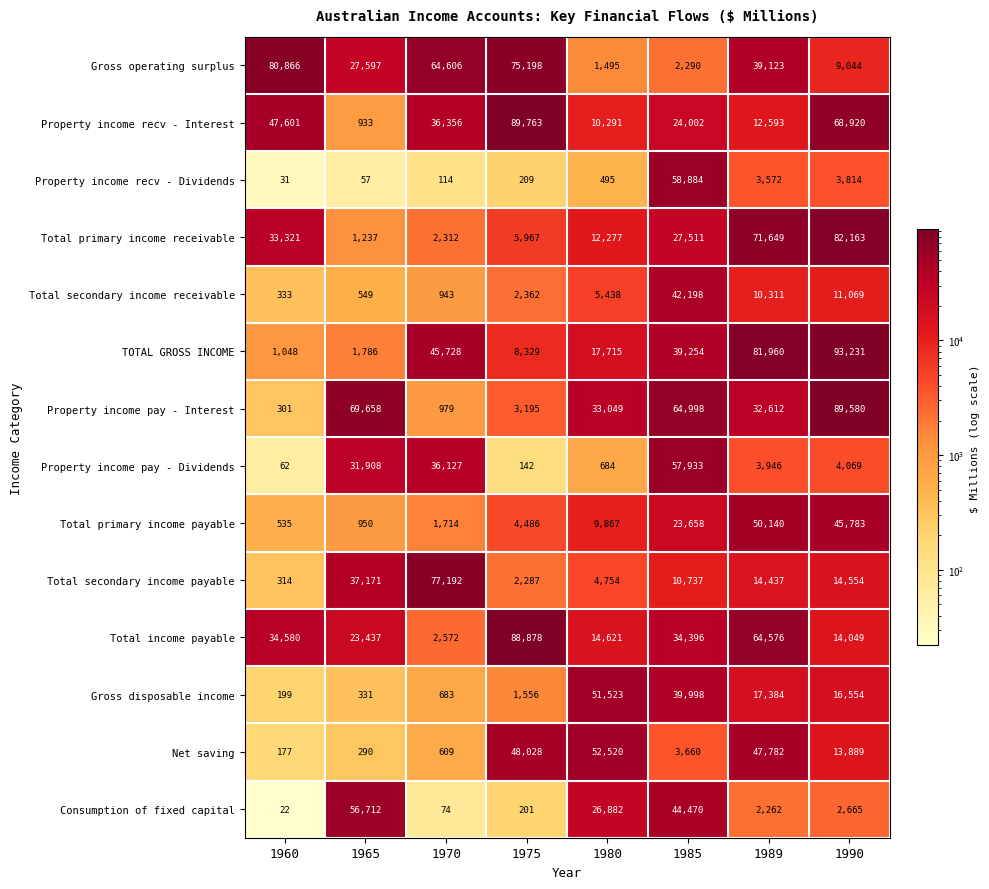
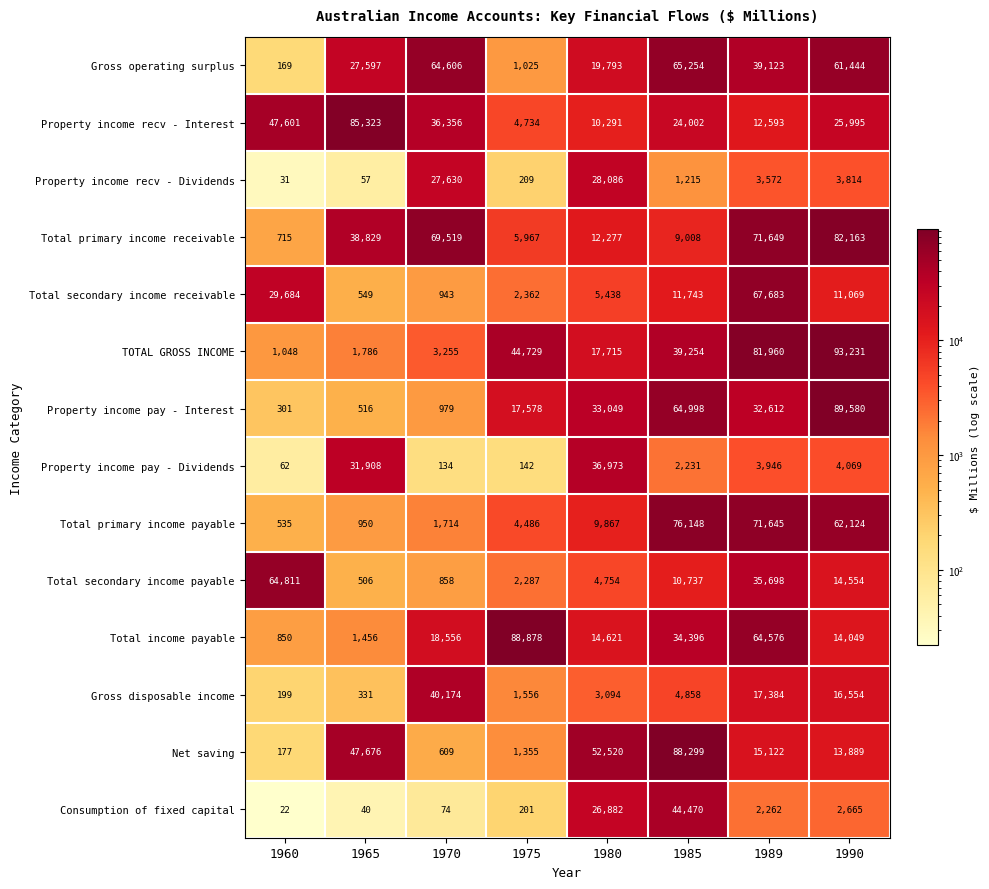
  {
    "Gross operating surplus": {
-     "1960": "80,866",
+     "1960": "169",
      "1965": "27,597",
      "1970": "64,606",
-     "1975": "75,198",
-     "1980": "1,495",
-     "1985": "2,290",
+     "1975": "1,025",
+     "1980": "19,793",
+     "1985": "65,254",
      "1989": "39,123",
-     "1990": "9,044"
+     "1990": "61,444"
    },
    "Property income recv - Interest": {
      "1960": "47,601",
-     "1965": "933",
+     "1965": "85,323",
      "1970": "36,356",
-     "1975": "89,763",
+     "1975": "4,734",
      "1980": "10,291",
      "1985": "24,002",
      "1989": "12,593",
-     "1990": "68,920"
+     "1990": "25,995"
    },
    "Property income recv - Dividends": {
      "1960": "31",
      "1965": "57",
-     "1970": "114",
+     "1970": "27,630",
      "1975": "209",
-     "1980": "495",
-     "1985": "58,884",
+     "1980": "28,086",
+     "1985": "1,215",
      "1989": "3,572",
      "1990": "3,814"
    },
    "Total primary income receivable": {
-     "1960": "33,321",
-     "1965": "1,237",
-     "1970": "2,312",
+     "1960": "715",
+     "1965": "38,829",
+     "1970": "69,519",
      "1975": "5,967",
      "1980": "12,277",
-     "1985": "27,511",
+     "1985": "9,008",
      "1989": "71,649",
      "1990": "82,163"
    },
    "Total secondary income receivable": {
-     "1960": "333",
+     "1960": "29,684",
      "1965": "549",
      "1970": "943",
      "1975": "2,362",
      "1980": "5,438",
-     "1985": "42,198",
-     "1989": "10,311",
+     "1985": "11,743",
+     "1989": "67,683",
      "1990": "11,069"
    },
    "TOTAL GROSS INCOME": {
      "1960": "1,048",
      "1965": "1,786",
-     "1970": "45,728",
-     "1975": "8,329",
+     "1970": "3,255",
+     "1975": "44,729",
      "1980": "17,715",
      "1985": "39,254",
      "1989": "81,960",
      "1990": "93,231"
    },
    "Property income pay - Interest": {
      "1960": "301",
-     "1965": "69,658",
+     "1965": "516",
      "1970": "979",
-     "1975": "3,195",
+     "1975": "17,578",
      "1980": "33,049",
      "1985": "64,998",
      "1989": "32,612",
      "1990": "89,580"
    },
    "Property income pay - Dividends": {
      "1960": "62",
      "1965": "31,908",
-     "1970": "36,127",
+     "1970": "134",
      "1975": "142",
-     "1980": "684",
-     "1985": "57,933",
+     "1980": "36,973",
+     "1985": "2,231",
      "1989": "3,946",
      "1990": "4,069"
    },
    "Total primary income payable": {
      "1960": "535",
      "1965": "950",
      "1970": "1,714",
      "1975": "4,486",
      "1980": "9,867",
-     "1985": "23,658",
-     "1989": "50,140",
-     "1990": "45,783"
+     "1985": "76,148",
+     "1989": "71,645",
+     "1990": "62,124"
    },
    "Total secondary income payable": {
-     "1960": "314",
-     "1965": "37,171",
-     "1970": "77,192",
+     "1960": "64,811",
+     "1965": "506",
+     "1970": "858",
      "1975": "2,287",
      "1980": "4,754",
      "1985": "10,737",
-     "1989": "14,437",
+     "1989": "35,698",
      "1990": "14,554"
    },
    "Total income payable": {
-     "1960": "34,580",
-     "1965": "23,437",
-     "1970": "2,572",
+     "1960": "850",
+     "1965": "1,456",
+     "1970": "18,556",
      "1975": "88,878",
      "1980": "14,621",
      "1985": "34,396",
      "1989": "64,576",
      "1990": "14,049"
    },
    "Gross disposable income": {
      "1960": "199",
      "1965": "331",
-     "1970": "683",
+     "1970": "40,174",
      "1975": "1,556",
-     "1980": "51,523",
-     "1985": "39,998",
+     "1980": "3,094",
+     "1985": "4,858",
      "1989": "17,384",
      "1990": "16,554"
    },
    "Net saving": {
      "1960": "177",
-     "1965": "290",
+     "1965": "47,676",
      "1970": "609",
-     "1975": "48,028",
+     "1975": "1,355",
      "1980": "52,520",
-     "1985": "3,660",
-     "1989": "47,782",
+     "1985": "88,299",
+     "1989": "15,122",
      "1990": "13,889"
    },
    "Consumption of fixed capital": {
      "1960": "22",
-     "1965": "56,712",
+     "1965": "40",
      "1970": "74",
      "1975": "201",
      "1980": "26,882",
      "1985": "44,470",
      "1989": "2,262",
      "1990": "2,665"
    }
  }
